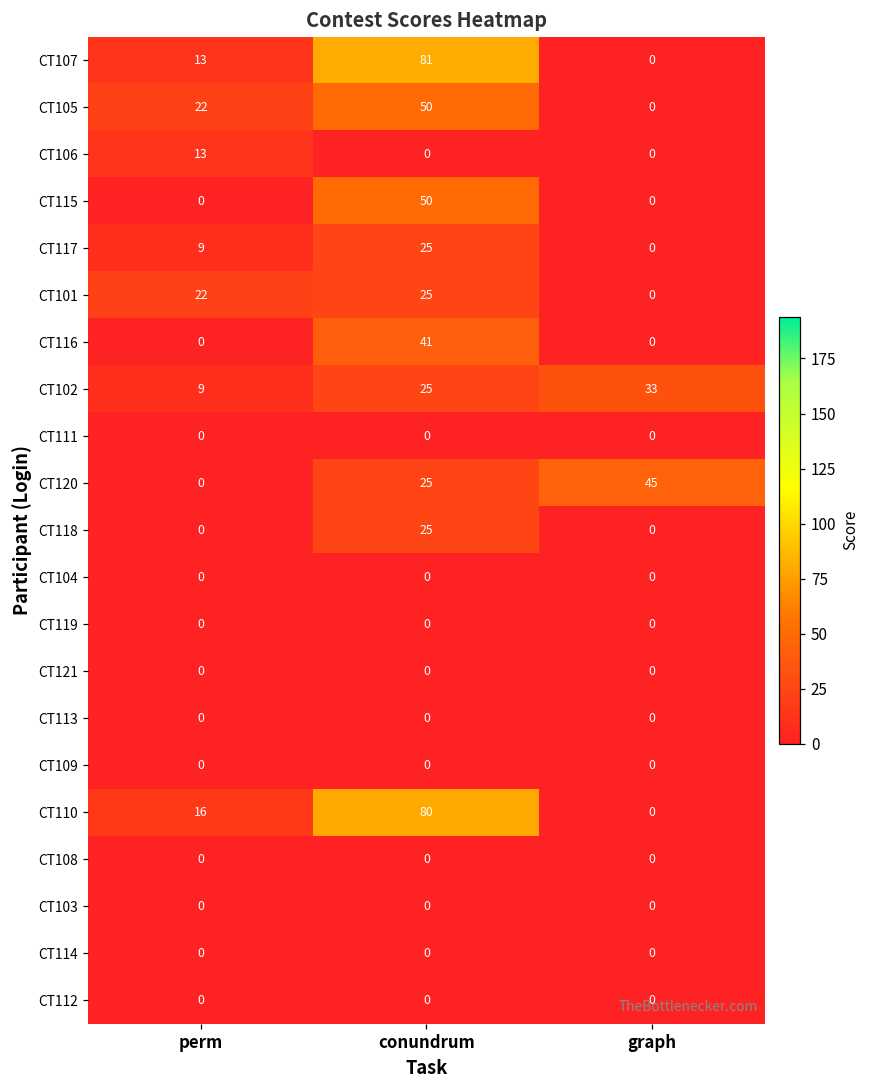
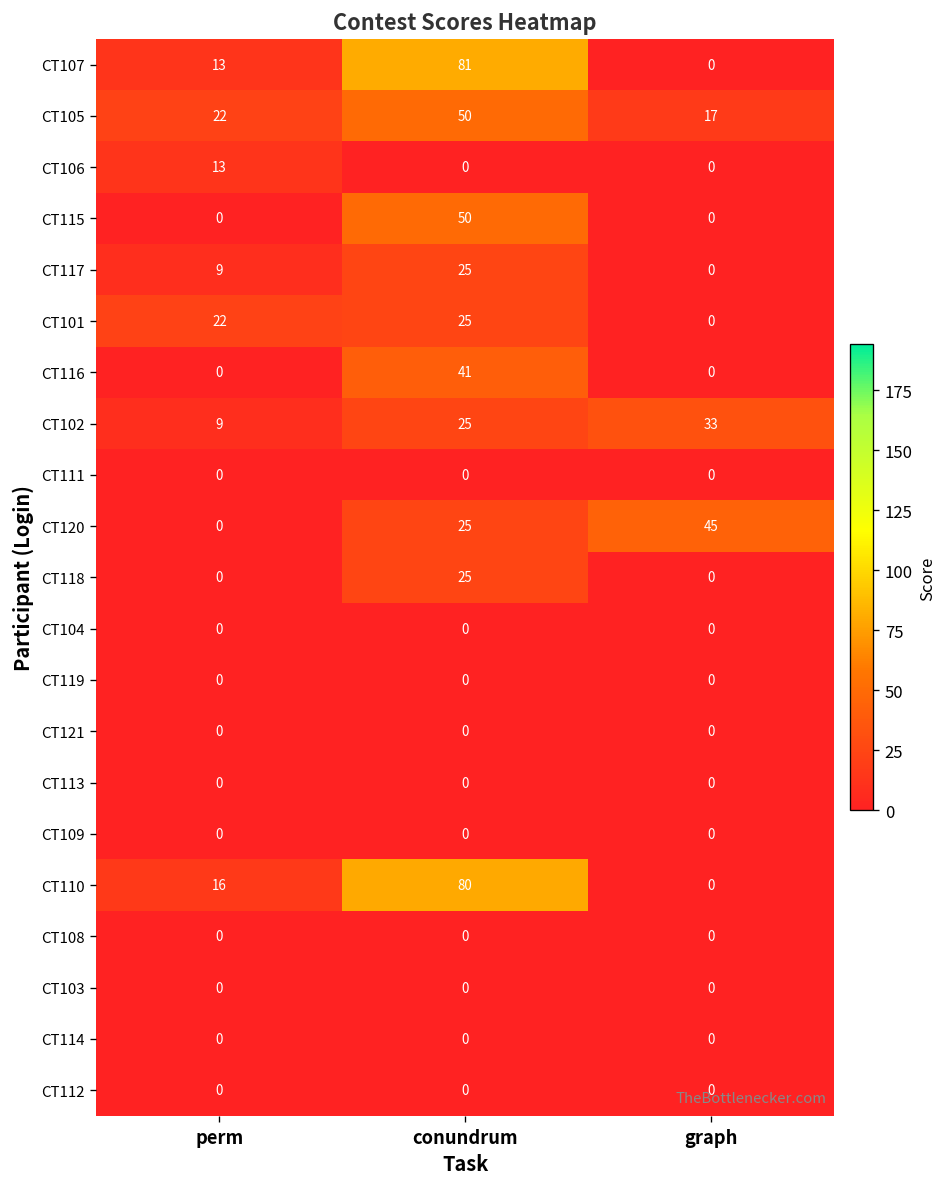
  {
    "CT107": {
      "perm": 13,
      "conundrum": 81,
      "graph": 0
    },
    "CT105": {
      "perm": 22,
      "conundrum": 50,
-     "graph": 0
+     "graph": 17
    },
    "CT106": {
      "perm": 13,
      "conundrum": 0,
      "graph": 0
    },
    "CT115": {
      "perm": 0,
      "conundrum": 50,
      "graph": 0
    },
    "CT117": {
      "perm": 9,
      "conundrum": 25,
      "graph": 0
    },
    "CT101": {
      "perm": 22,
      "conundrum": 25,
      "graph": 0
    },
    "CT116": {
      "perm": 0,
      "conundrum": 41,
      "graph": 0
    },
    "CT102": {
      "perm": 9,
      "conundrum": 25,
      "graph": 33
    },
    "CT111": {
      "perm": 0,
      "conundrum": 0,
      "graph": 0
    },
    "CT120": {
      "perm": 0,
      "conundrum": 25,
      "graph": 45
    },
    "CT118": {
      "perm": 0,
      "conundrum": 25,
      "graph": 0
    },
    "CT104": {
      "perm": 0,
      "conundrum": 0,
      "graph": 0
    },
    "CT119": {
      "perm": 0,
      "conundrum": 0,
      "graph": 0
    },
    "CT121": {
      "perm": 0,
      "conundrum": 0,
      "graph": 0
    },
    "CT113": {
      "perm": 0,
      "conundrum": 0,
      "graph": 0
    },
    "CT109": {
      "perm": 0,
      "conundrum": 0,
      "graph": 0
    },
    "CT110": {
      "perm": 16,
      "conundrum": 80,
      "graph": 0
    },
    "CT108": {
      "perm": 0,
      "conundrum": 0,
      "graph": 0
    },
    "CT103": {
      "perm": 0,
      "conundrum": 0,
      "graph": 0
    },
    "CT114": {
      "perm": 0,
      "conundrum": 0,
      "graph": 0
    },
    "CT112": {
      "perm": 0,
      "conundrum": 0
    }
  }
